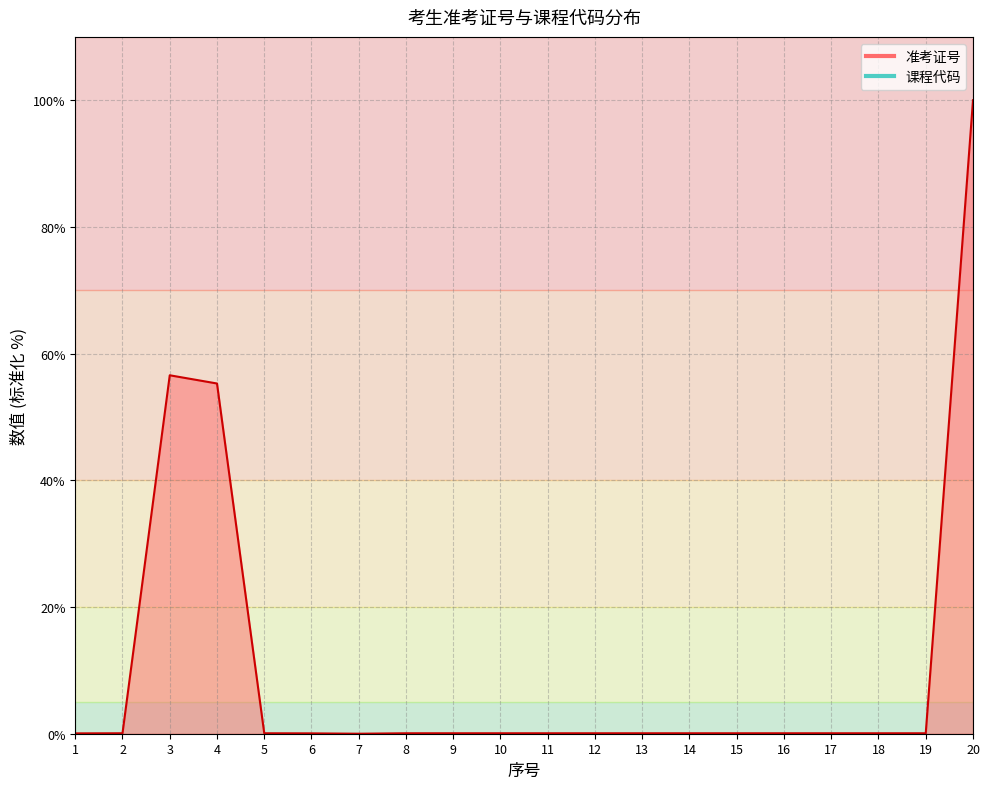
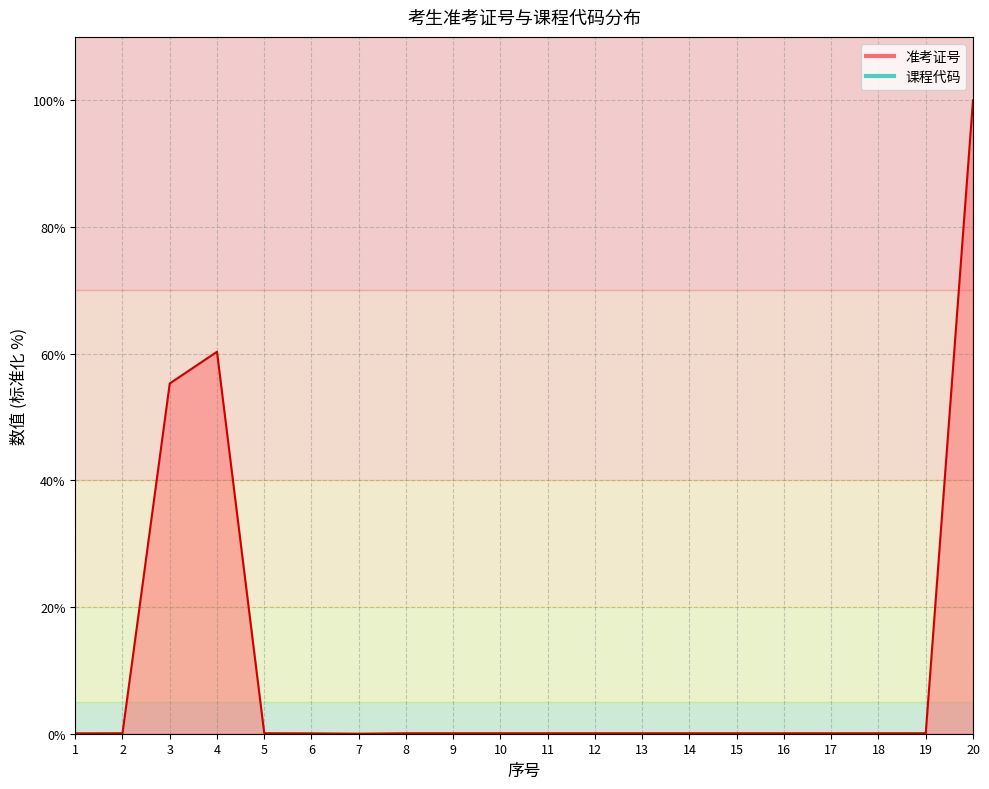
  {
    "1": "0%",
    "2": "0%",
-   "3": "57%",
-   "4": "55%",
+   "3": "55%",
+   "4": "60%",
    "5": "0%",
    "6": "0%",
    "7": "0%",
    "8": "0%",
    "9": "0%",
    "10": "0%",
    "11": "0%",
    "12": "0%",
    "13": "0%",
    "14": "0%",
    "15": "0%",
    "16": "0%",
    "17": "0%",
    "18": "0%",
    "19": "0%",
    "20": "100%"
  }
